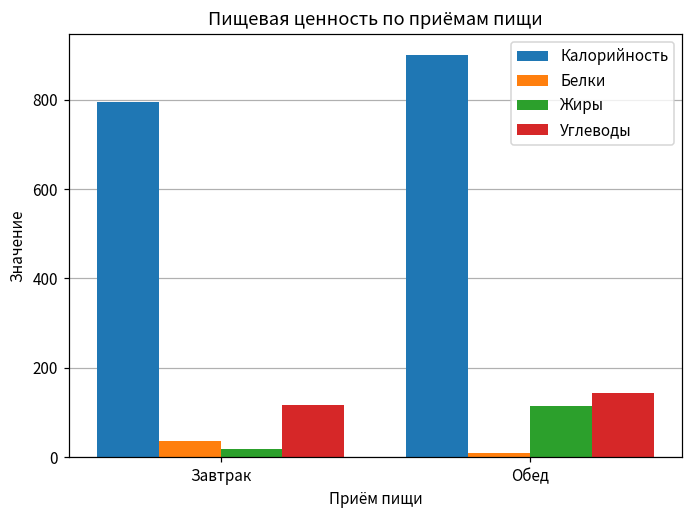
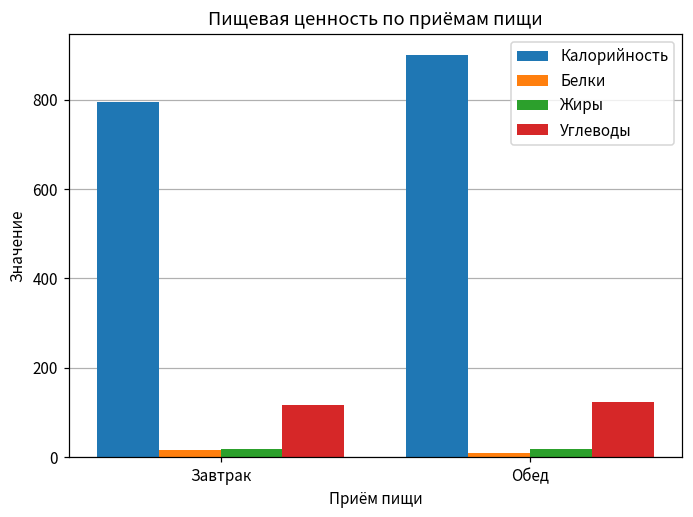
  {
    "Калорийность": {
      "Завтрак": 800,
      "Обед": 900
    },
    "Белки": {
-     "Завтрак": 40,
+     "Завтрак": 20,
      "Обед": 10
    },
    "Жиры": {
      "Завтрак": 20,
-     "Обед": 120
+     "Обед": 20
    },
    "Углеводы": {
      "Завтрак": 120,
-     "Обед": 140
+     "Обед": 120
    }
  }
